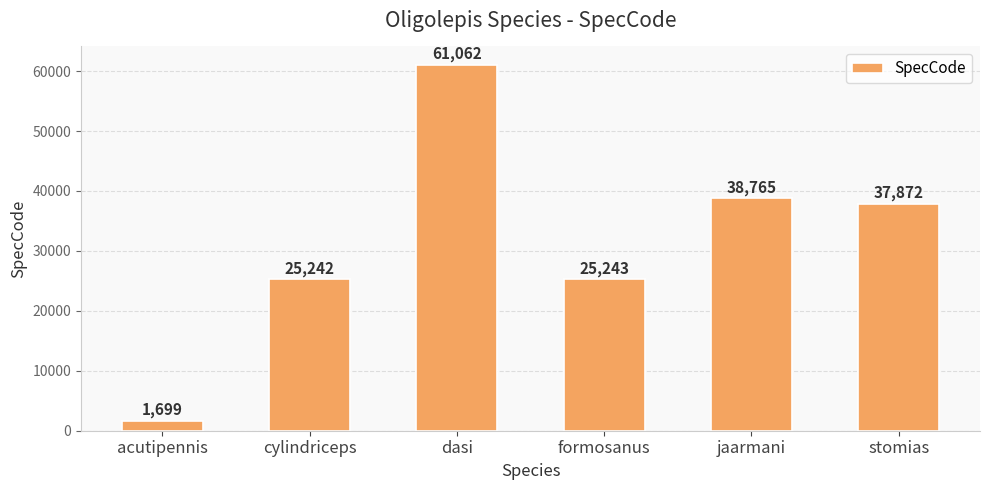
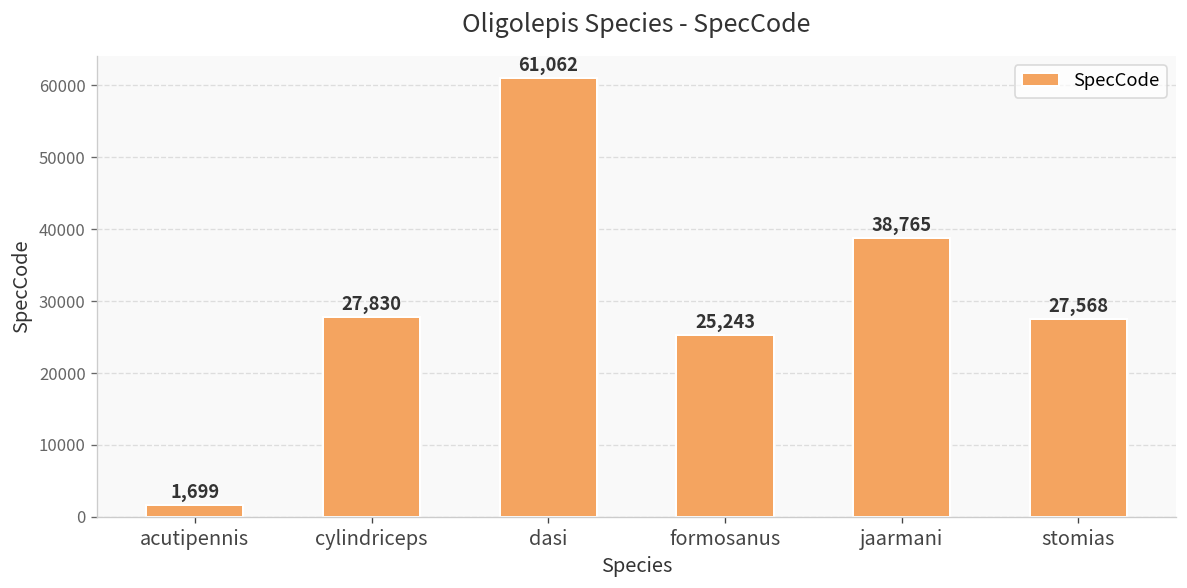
  {
    "acutipennis": "1,699",
-   "cylindriceps": "25,242",
+   "cylindriceps": "27,830",
    "dasi": "61,062",
    "formosanus": "25,243",
    "jaarmani": "38,765",
-   "stomias": "37,872"
+   "stomias": "27,568"
  }
